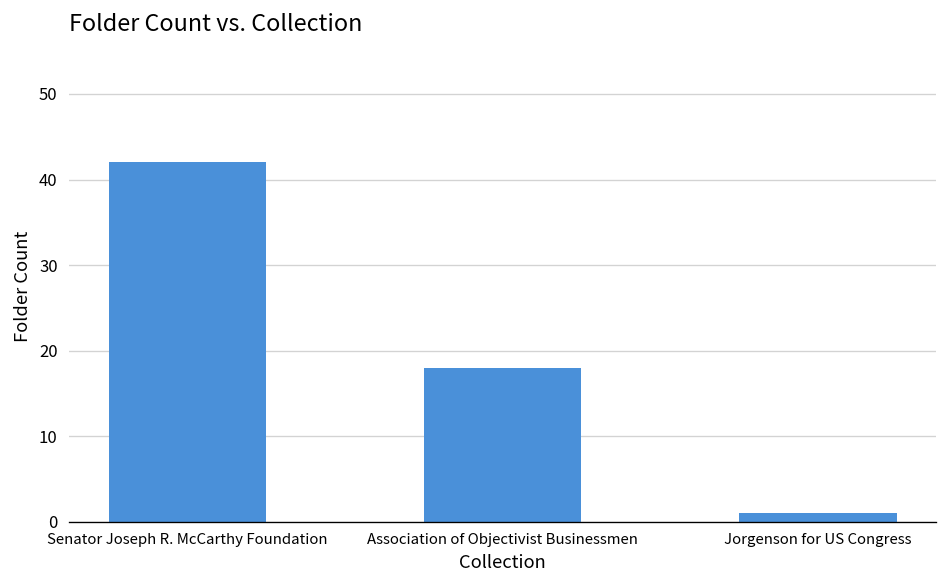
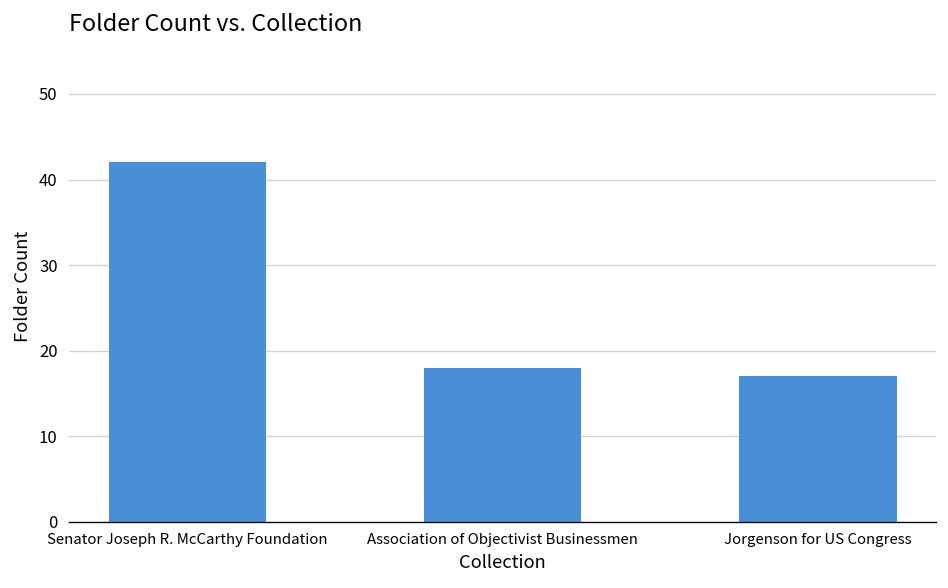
  {
    "Senator Joseph R. McCarthy Foundation": 42,
    "Association of Objectivist Businessmen": 18,
-   "Jorgenson for US Congress": 1
+   "Jorgenson for US Congress": 17
  }
